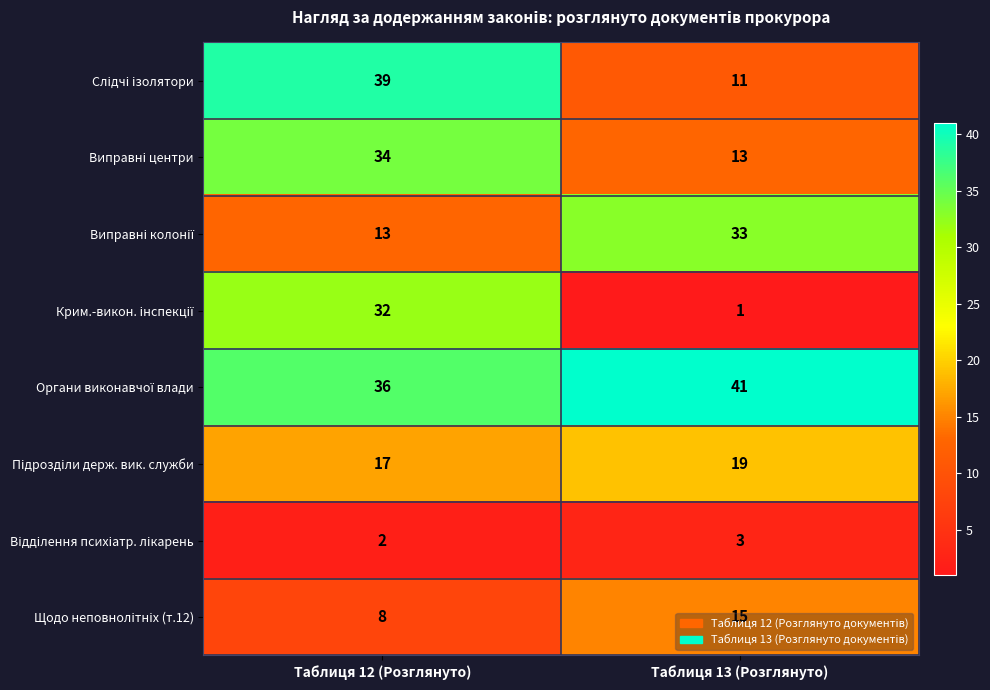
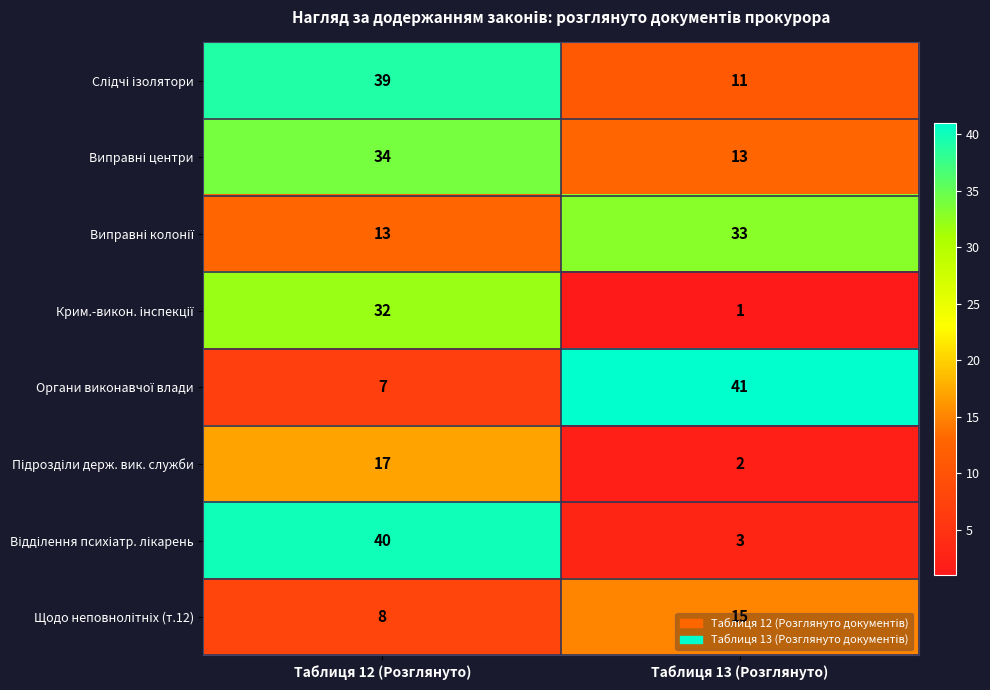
  {
    "Слідчі ізолятори": {
      "Таблиця 12 (Розглянуто)": 39,
      "Таблиця 13 (Розглянуто)": 11
    },
    "Виправні центри": {
      "Таблиця 12 (Розглянуто)": 34,
      "Таблиця 13 (Розглянуто)": 13
    },
    "Виправні колонії": {
      "Таблиця 12 (Розглянуто)": 13,
      "Таблиця 13 (Розглянуто)": 33
    },
    "Крим.-викон. інспекції": {
      "Таблиця 12 (Розглянуто)": 32,
      "Таблиця 13 (Розглянуто)": 1
    },
    "Органи виконавчої влади": {
-     "Таблиця 12 (Розглянуто)": 36,
+     "Таблиця 12 (Розглянуто)": 7,
      "Таблиця 13 (Розглянуто)": 41
    },
    "Підрозділи держ. вик. служби": {
      "Таблиця 12 (Розглянуто)": 17,
-     "Таблиця 13 (Розглянуто)": 19
+     "Таблиця 13 (Розглянуто)": 2
    },
    "Відділення психіатр. лікарень": {
-     "Таблиця 12 (Розглянуто)": 2,
+     "Таблиця 12 (Розглянуто)": 40,
      "Таблиця 13 (Розглянуто)": 3
    },
    "Щодо неповнолітніх (т.12)": {
      "Таблиця 12 (Розглянуто)": 8
    }
  }
